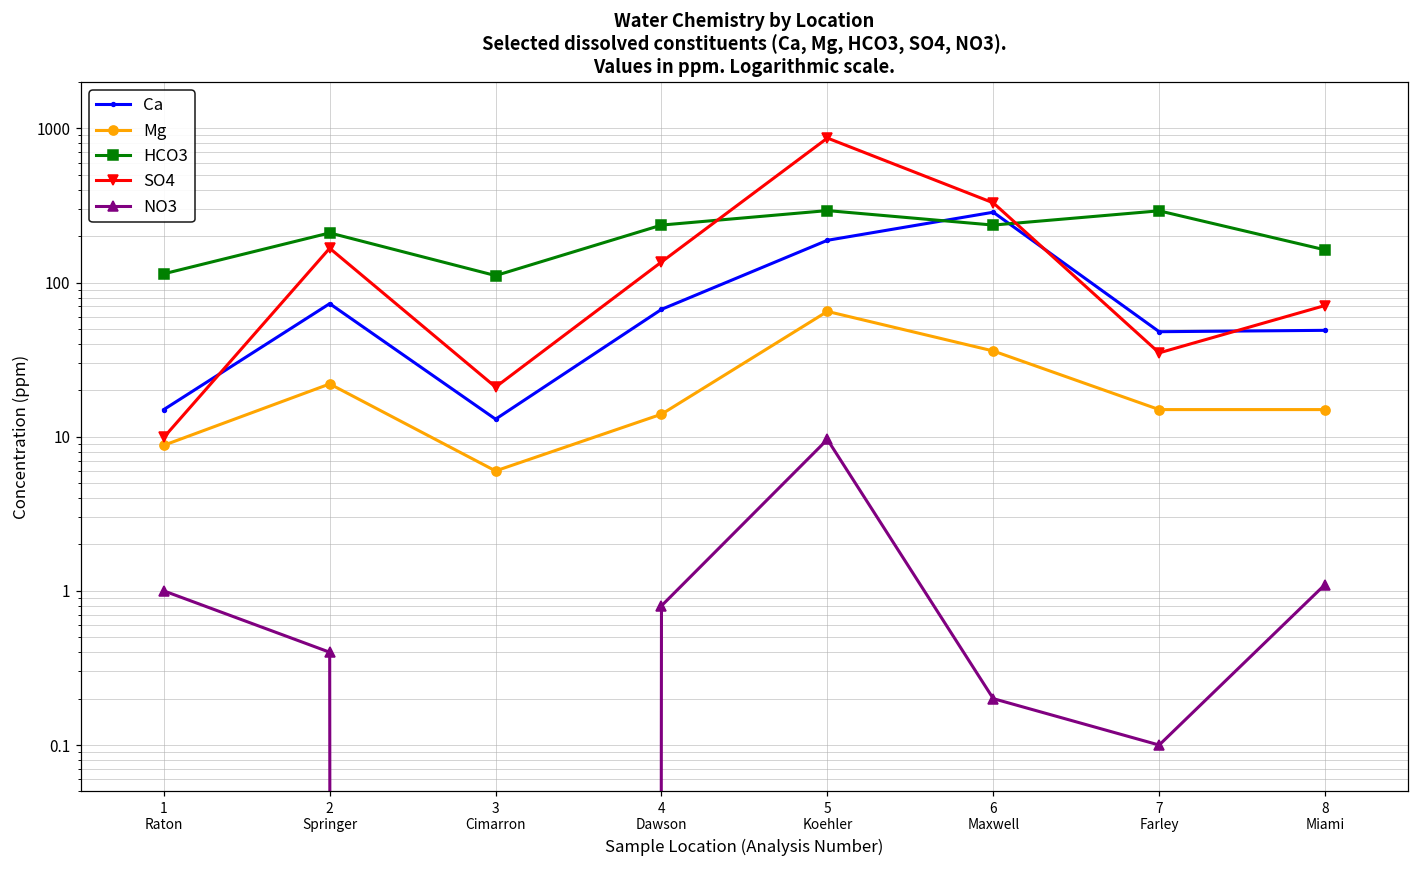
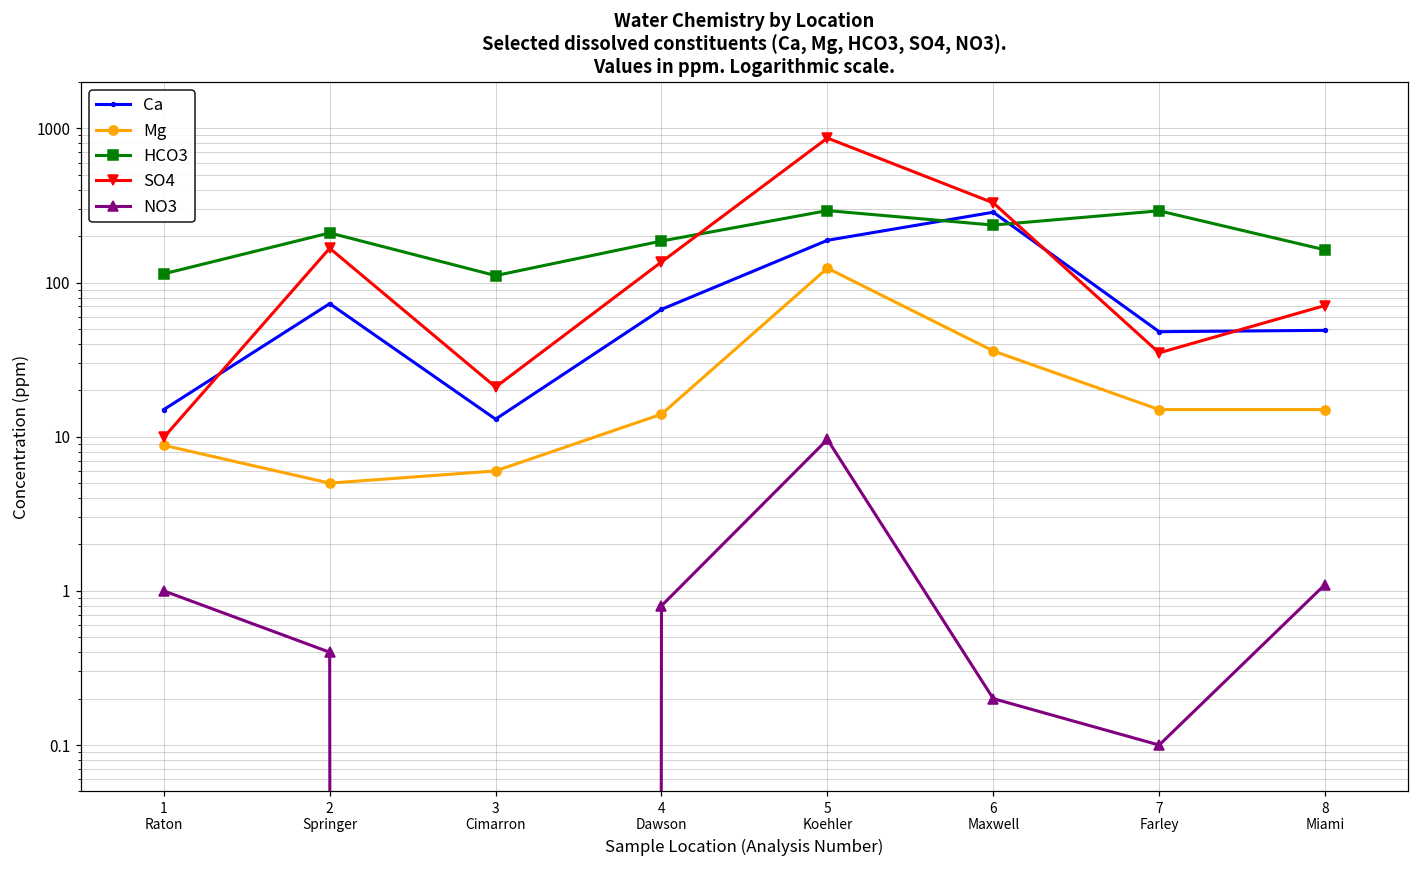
  {
    "Ca": {
      "1 Raton": 15,
      "2 Springer": 70,
      "3 Cimarron": 13,
      "4 Dawson": 70,
      "5 Koehler": 190,
      "6 Maxwell": 290,
      "7 Farley": 48,
      "8 Miami": 49
    },
    "Mg": {
      "1 Raton": 9,
-     "2 Springer": 22,
+     "2 Springer": 5,
      "3 Cimarron": 6,
      "4 Dawson": 14,
-     "5 Koehler": 70,
+     "5 Koehler": 120,
      "6 Maxwell": 36,
      "7 Farley": 15,
      "8 Miami": 15
    },
    "HCO3": {
      "1 Raton": 110,
      "2 Springer": 210,
      "3 Cimarron": 110,
-     "4 Dawson": 240,
+     "4 Dawson": 190,
      "5 Koehler": 290,
      "6 Maxwell": 240,
      "7 Farley": 290,
      "8 Miami": 160
    },
    "SO4": {
      "1 Raton": 10,
      "2 Springer": 170,
      "3 Cimarron": 21,
      "4 Dawson": 140,
      "5 Koehler": 900,
      "6 Maxwell": 330,
      "7 Farley": 35,
      "8 Miami": 70
    },
    "NO3": {
      "1 Raton": 1,
      "2 Springer": 0.40,
      "4 Dawson": 0.8,
      "5 Koehler": 10,
      "6 Maxwell": 0.20,
      "7 Farley": 0.10,
      "8 Miami": 1.1
    }
  }
